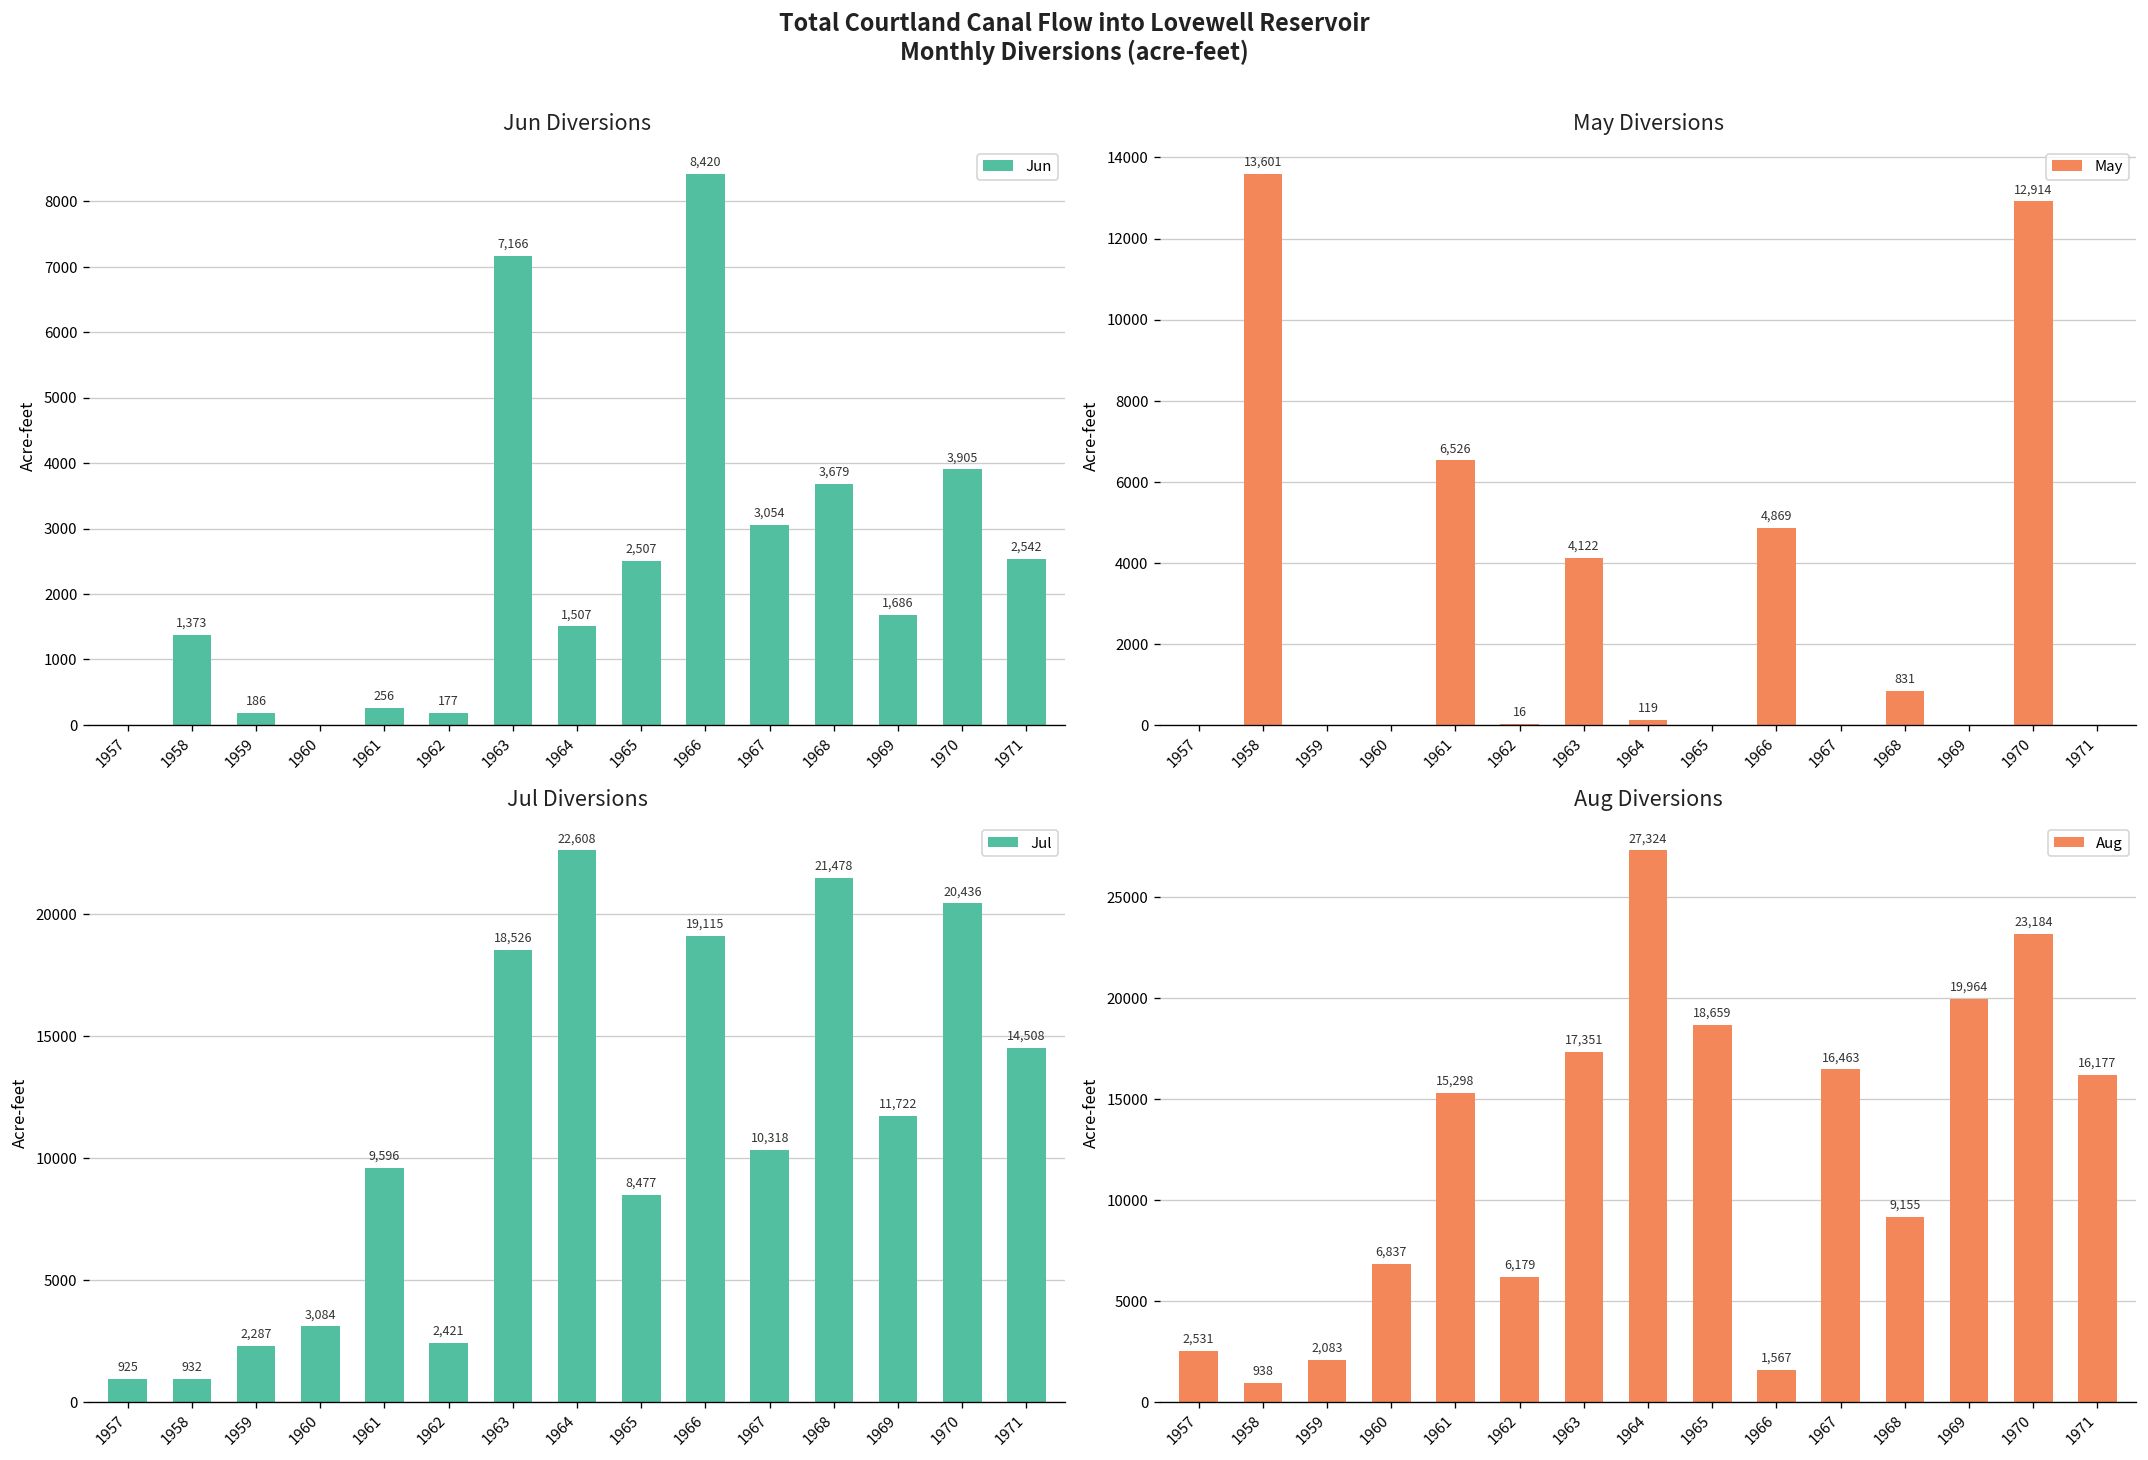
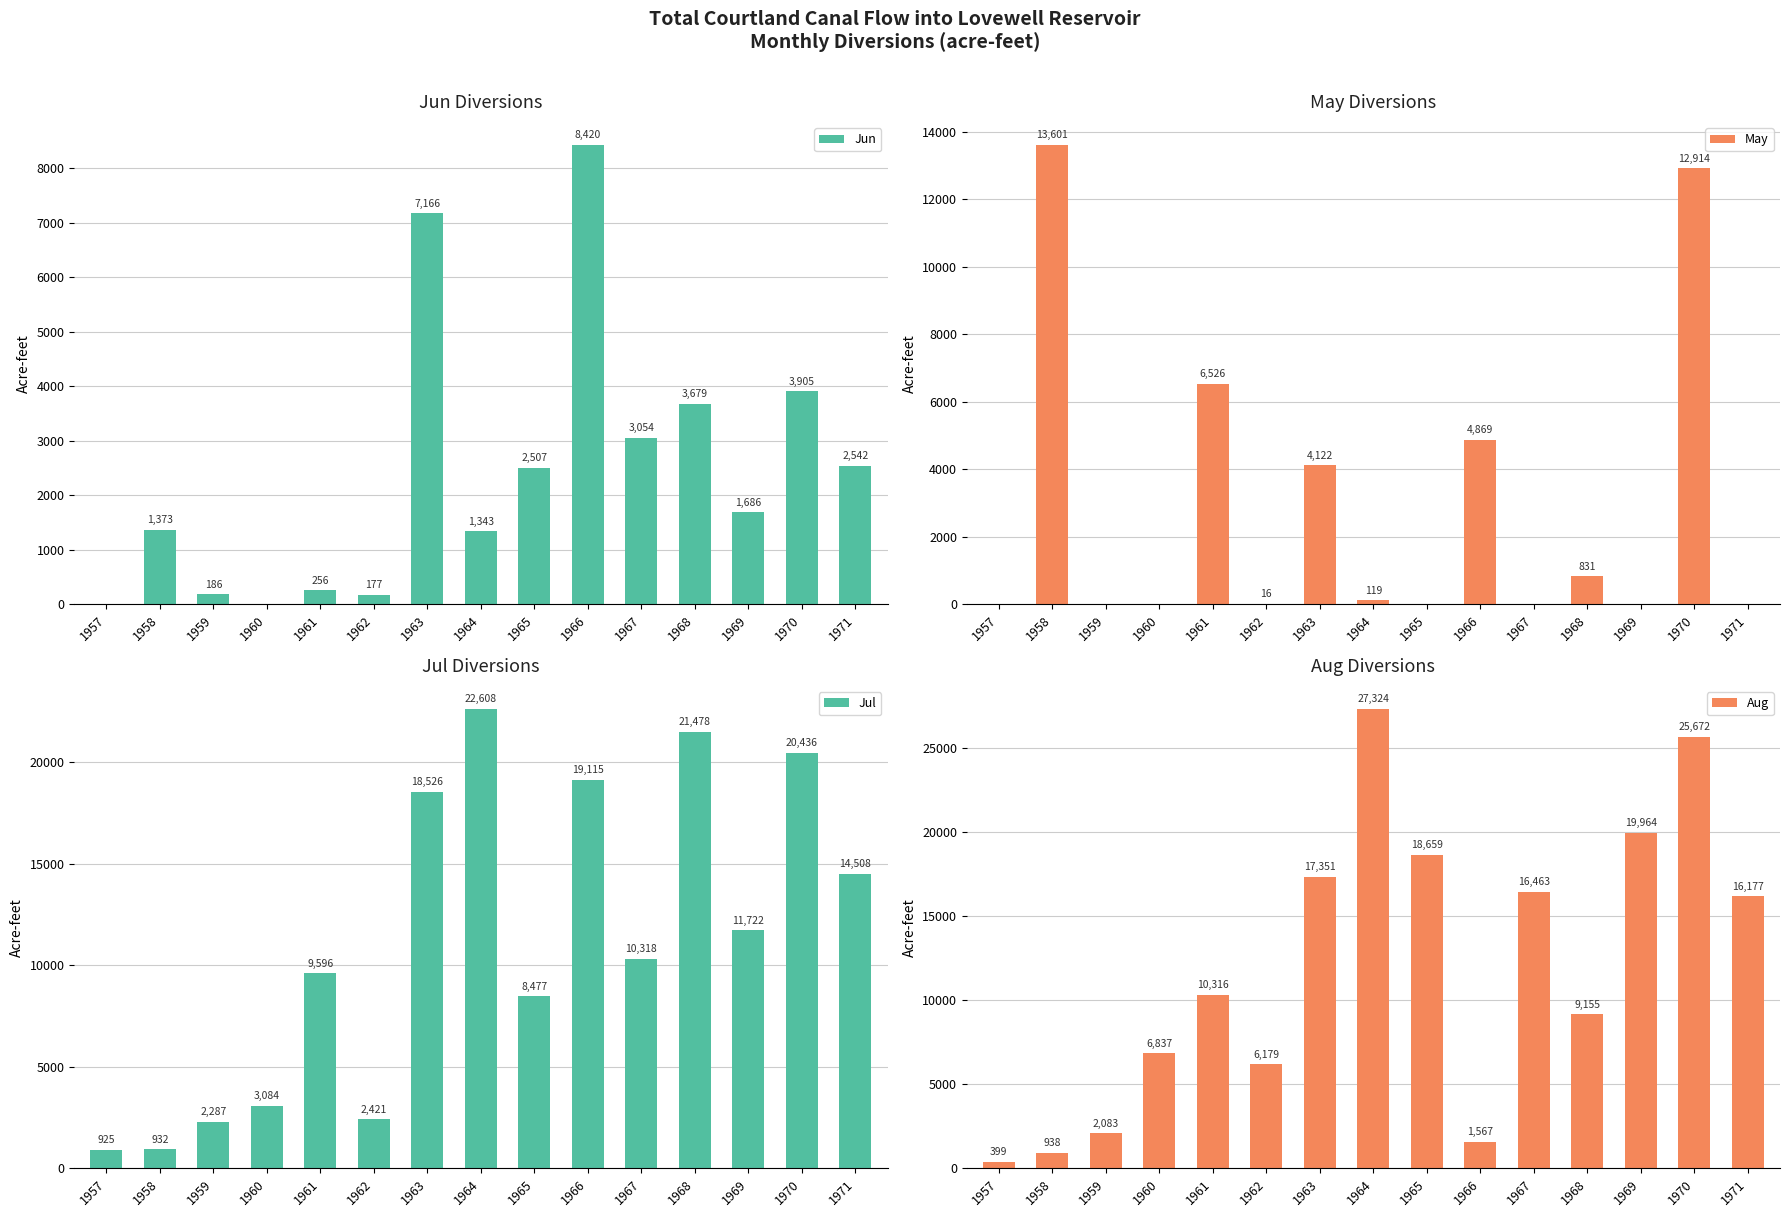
  {
    "Jun Diversions": {
      "1958": "1,373",
      "1959": "186",
      "1961": "256",
      "1962": "177",
      "1963": "7,166",
-     "1964": "1,507",
+     "1964": "1,343",
      "1965": "2,507",
      "1966": "8,420",
      "1967": "3,054",
      "1968": "3,679",
      "1969": "1,686",
      "1970": "3,905",
      "1971": "2,542"
    },
    "May Diversions": {
      "1958": "13,601",
      "1961": "6,526",
      "1962": "16",
      "1963": "4,122",
      "1964": "119",
      "1966": "4,869",
      "1968": "831",
      "1970": "12,914"
    },
    "Jul Diversions": {
      "1957": "925",
      "1958": "932",
      "1959": "2,287",
      "1960": "3,084",
      "1961": "9,596",
      "1962": "2,421",
      "1963": "18,526",
      "1964": "22,608",
      "1965": "8,477",
      "1966": "19,115",
      "1967": "10,318",
      "1968": "21,478",
      "1969": "11,722",
      "1970": "20,436",
      "1971": "14,508"
    },
    "Aug Diversions": {
-     "1957": "2,531",
+     "1957": "399",
      "1958": "938",
      "1959": "2,083",
      "1960": "6,837",
-     "1961": "15,298",
+     "1961": "10,316",
      "1962": "6,179",
      "1963": "17,351",
      "1964": "27,324",
      "1965": "18,659",
      "1966": "1,567",
      "1967": "16,463",
      "1968": "9,155",
      "1969": "19,964",
-     "1970": "23,184",
+     "1970": "25,672",
      "1971": "16,177"
    }
  }
